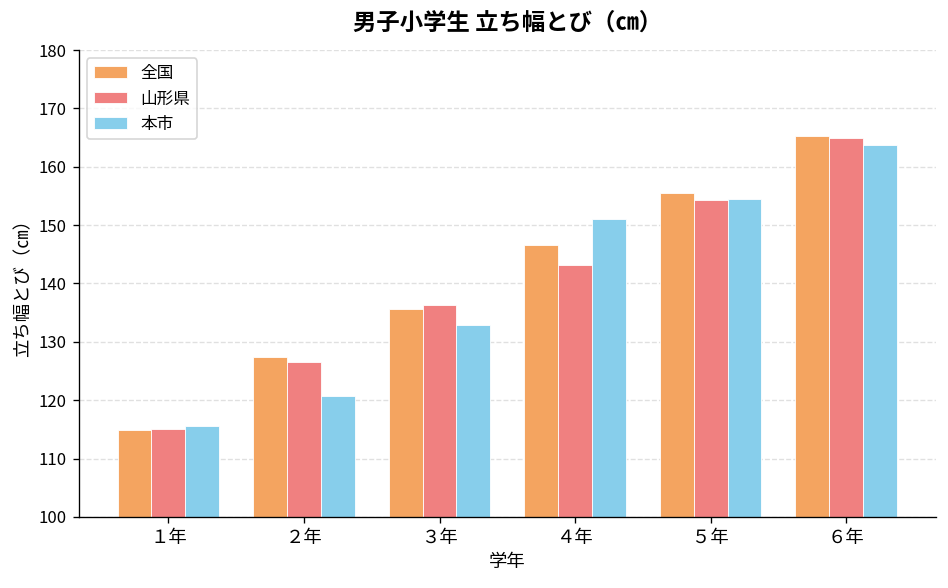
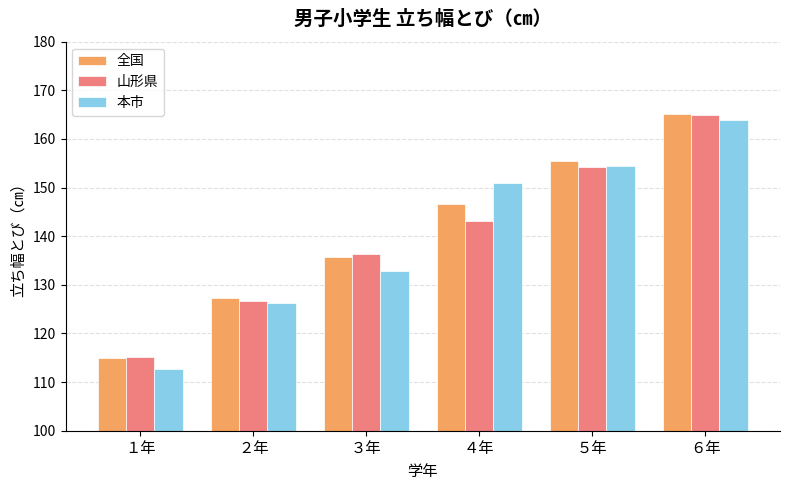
  {
    "本市": {
-     "１年": 116,
-     "２年": 121,
+     "１年": 113,
+     "２年": 126,
      "３年": 133,
      "４年": 151,
      "５年": 155,
      "６年": 164
    }
  }
